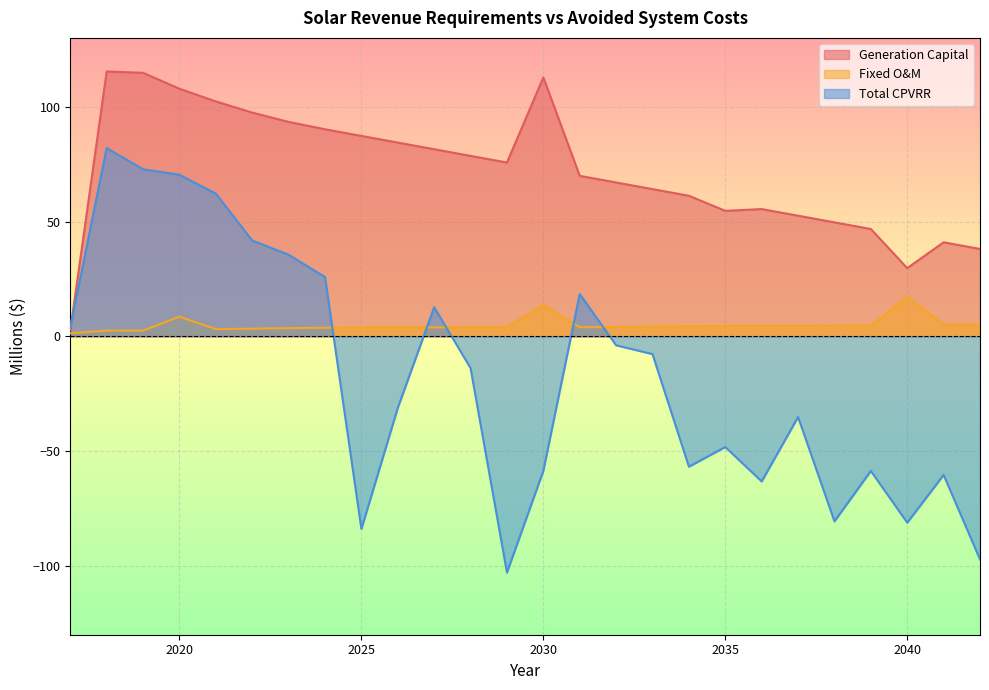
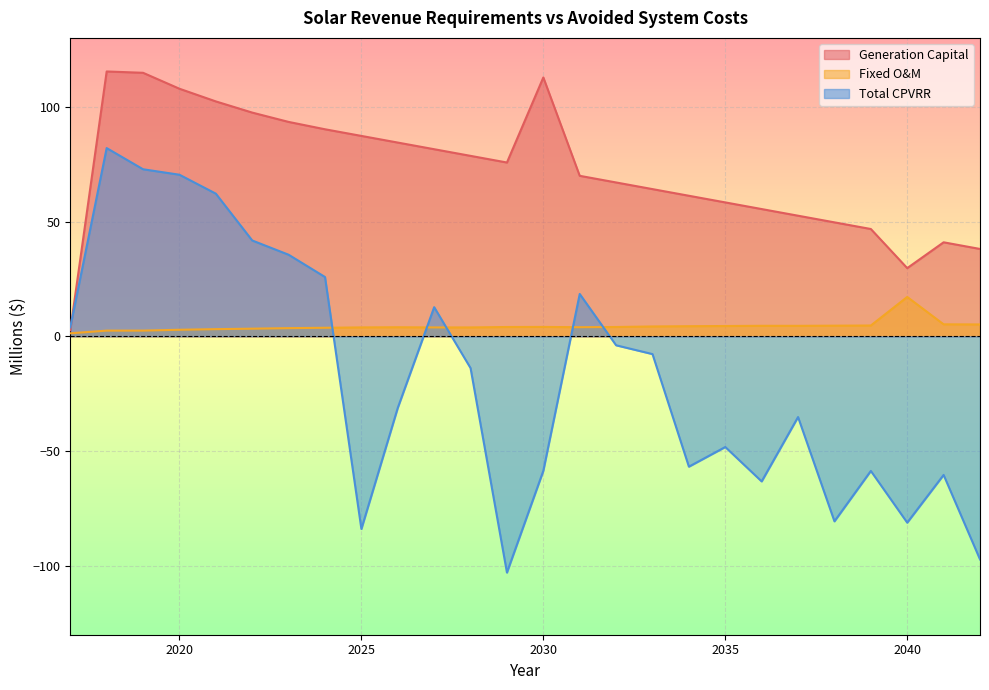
  {
    "Generation Capital": {
      "2020": 108,
      "2025": 87,
      "2030": 113,
-     "2035": 55,
+     "2035": 58,
      "2040": 30
    },
    "Fixed O&M": {
-     "2020": 9,
+     "2020": 3,
      "2025": 4,
-     "2030": 14,
+     "2030": 4,
      "2035": 4,
      "2040": 17
    }
  }
